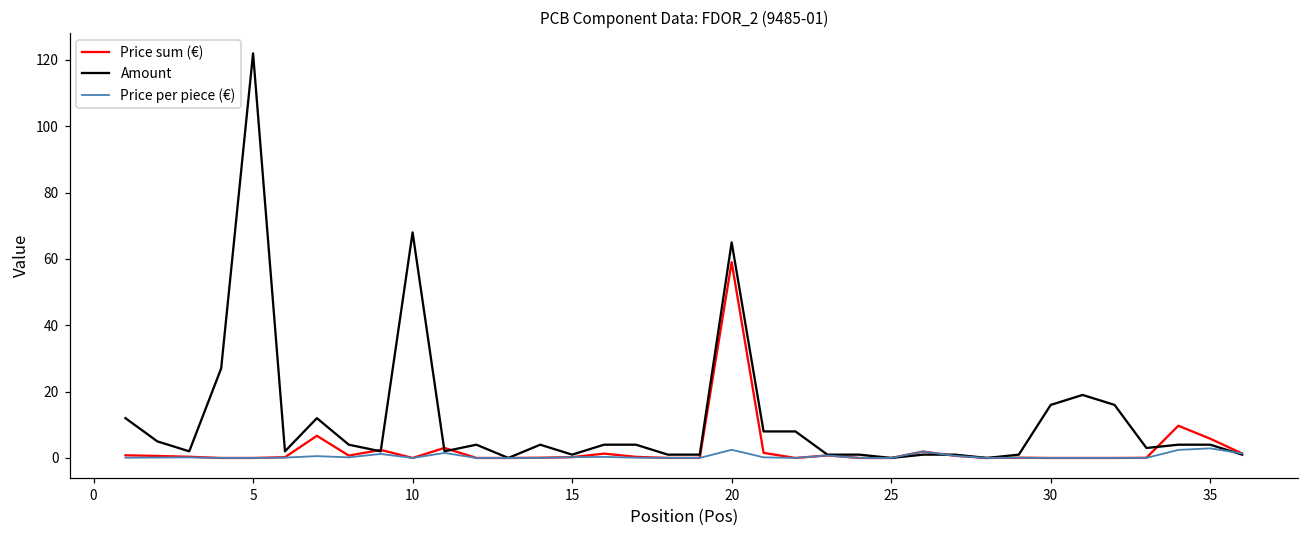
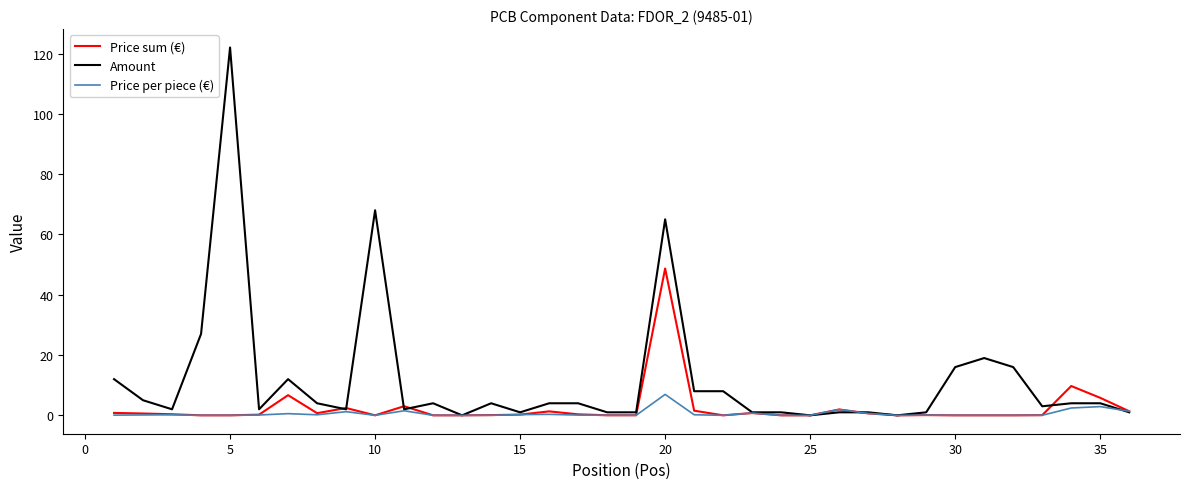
  {
    "Price sum (€)": {
-     "20": 59,
+     "20": 49,
      "35": 6
    },
    "Amount": {
      "5": 122,
      "10": 68,
      "20": 65,
      "30": 16,
      "35": 4
    },
    "Price per piece (€)": {
-     "20": 2,
+     "20": 7,
      "35": 3
    }
  }
